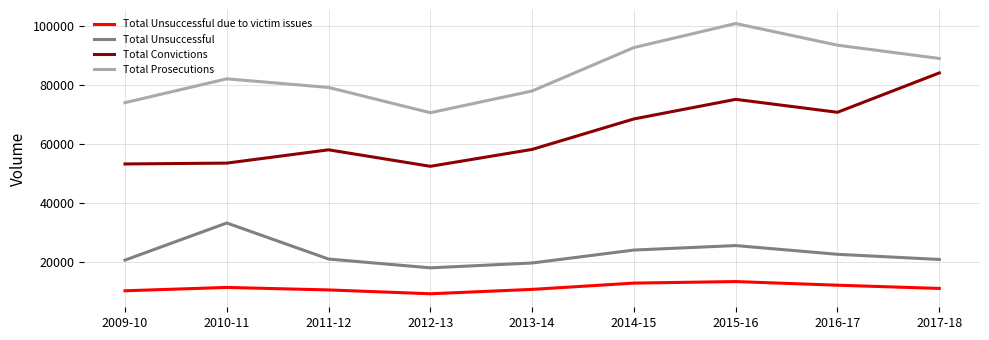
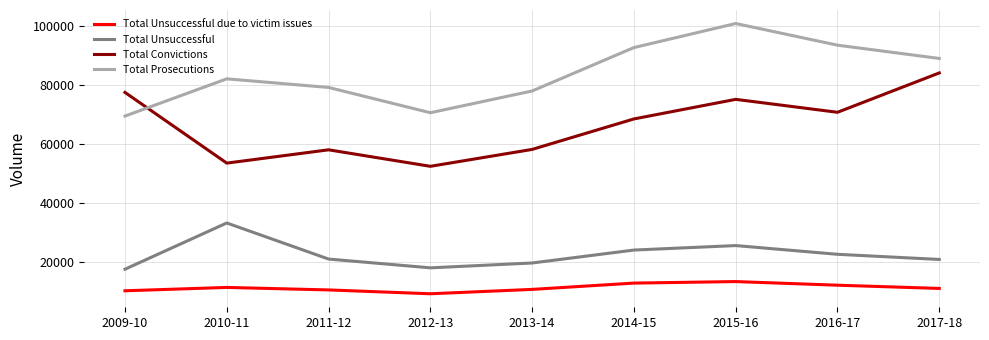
  {
    "Total Unsuccessful due to victim issues": {
      "2009-10": 10000,
      "2010-11": 12000,
      "2011-12": 11000,
      "2012-13": 9000,
      "2013-14": 11000,
      "2014-15": 13000,
      "2015-16": 13000,
      "2016-17": 12000,
      "2017-18": 11000
    },
    "Total Unsuccessful": {
-     "2009-10": 21000,
+     "2009-10": 18000,
      "2010-11": 33000,
      "2011-12": 21000,
      "2012-13": 18000,
      "2013-14": 20000,
      "2014-15": 24000,
      "2015-16": 26000,
      "2016-17": 23000,
      "2017-18": 21000
    },
    "Total Convictions": {
-     "2009-10": 53000,
+     "2009-10": 78000,
      "2010-11": 54000,
      "2011-12": 58000,
      "2012-13": 53000,
      "2013-14": 58000,
      "2014-15": 69000,
      "2015-16": 75000,
      "2016-17": 71000,
      "2017-18": 84000
    },
    "Total Prosecutions": {
-     "2009-10": 74000,
+     "2009-10": 70000,
      "2010-11": 82000,
      "2011-12": 79000,
      "2012-13": 71000,
      "2013-14": 78000,
      "2014-15": 93000,
      "2015-16": 101000,
      "2016-17": 94000,
      "2017-18": 89000
    }
  }
